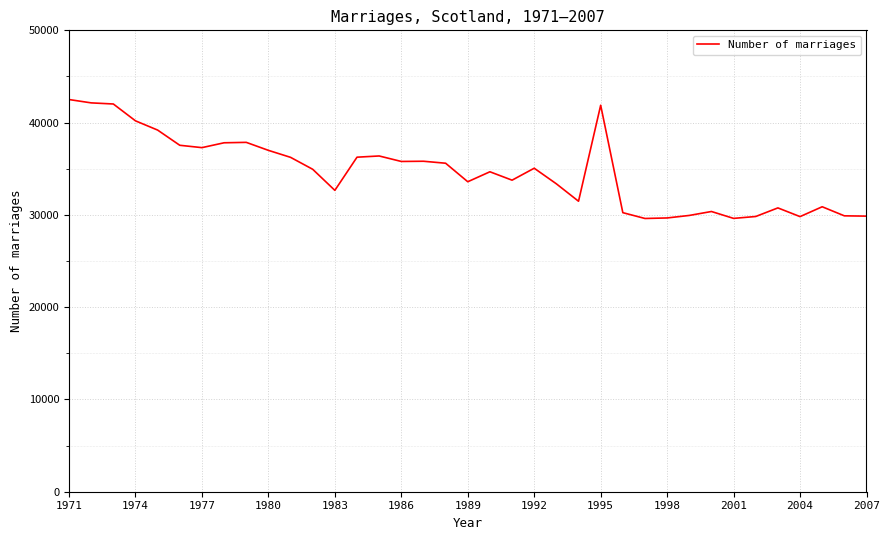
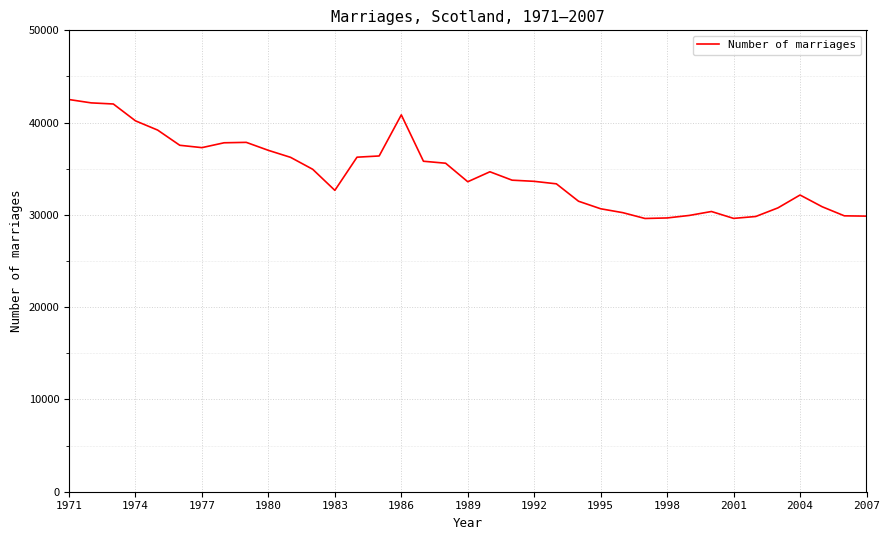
  {
    "1971": 43000,
    "1974": 40000,
    "1977": 37000,
    "1980": 37000,
    "1983": 33000,
-   "1986": 36000,
+   "1986": 41000,
    "1989": 34000,
-   "1992": 35000,
-   "1995": 42000,
+   "1992": 34000,
+   "1995": 31000,
    "1998": 30000,
    "2001": 30000,
-   "2004": 30000,
+   "2004": 32000,
    "2007": 30000
  }
